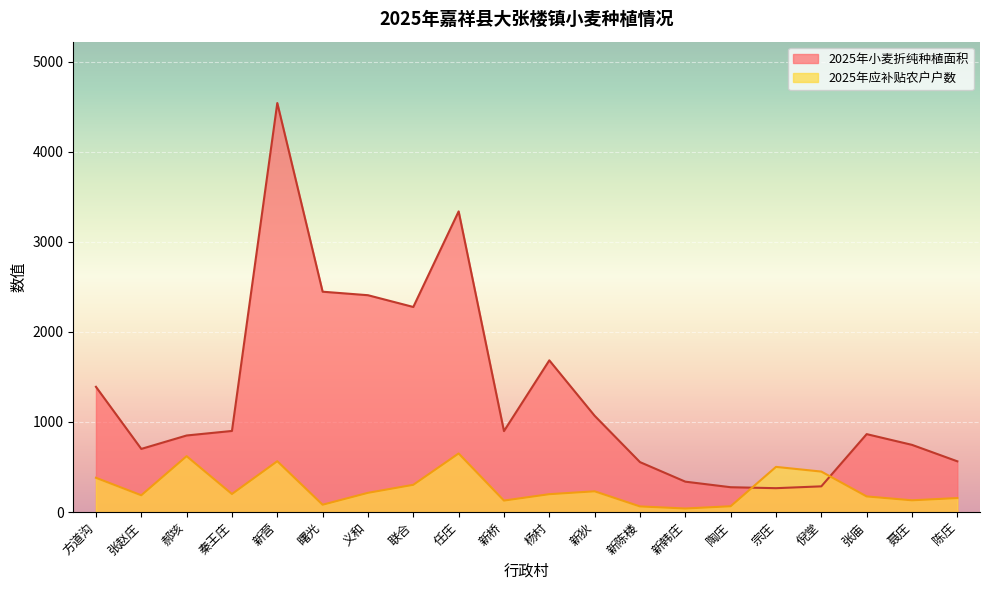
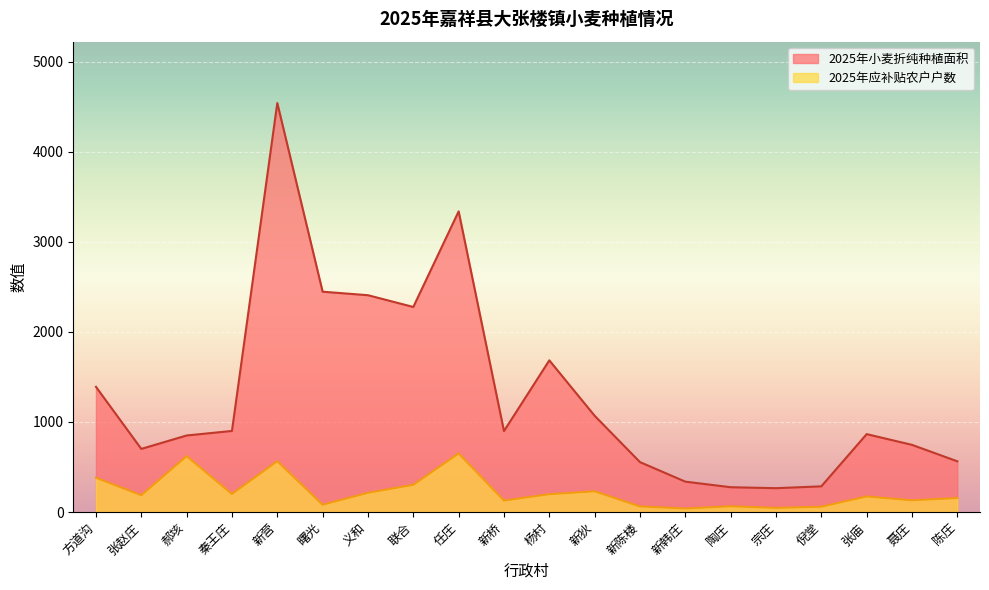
  {
    "2025年小麦折纯种植面积": {
      "方道沟": 1400,
      "张赵庄": 700,
      "郝垓": 800,
      "秦王庄": 900,
      "新营": 4500,
      "曙光": 2400,
      "义和": 2400,
      "联合": 2300,
      "任庄": 3300,
      "新桥": 900,
      "杨村": 1700,
      "新狄": 1100,
      "新陈楼": 600,
      "新韩庄": 300,
      "陶庄": 300,
      "宗庄": 300,
      "倪堂": 300,
      "张庙": 900,
      "聂庄": 700,
      "陈庄": 600
    },
    "2025年应补贴农户户数": {
      "方道沟": 400,
      "张赵庄": 200,
      "郝垓": 600,
      "秦王庄": 200,
      "新营": 600,
      "曙光": 100,
      "义和": 200,
      "联合": 300,
      "任庄": 700,
      "新桥": 100,
      "杨村": 200,
      "新狄": 200,
      "新陈楼": 100,
      "新韩庄": 0,
      "陶庄": 100,
-     "宗庄": 500,
-     "倪堂": 400,
+     "宗庄": 0,
+     "倪堂": 100,
      "张庙": 200,
      "聂庄": 100,
      "陈庄": 200
    }
  }
